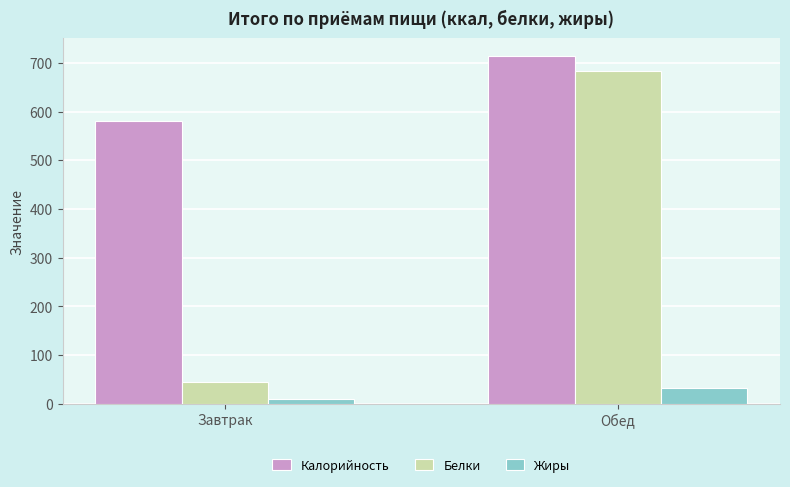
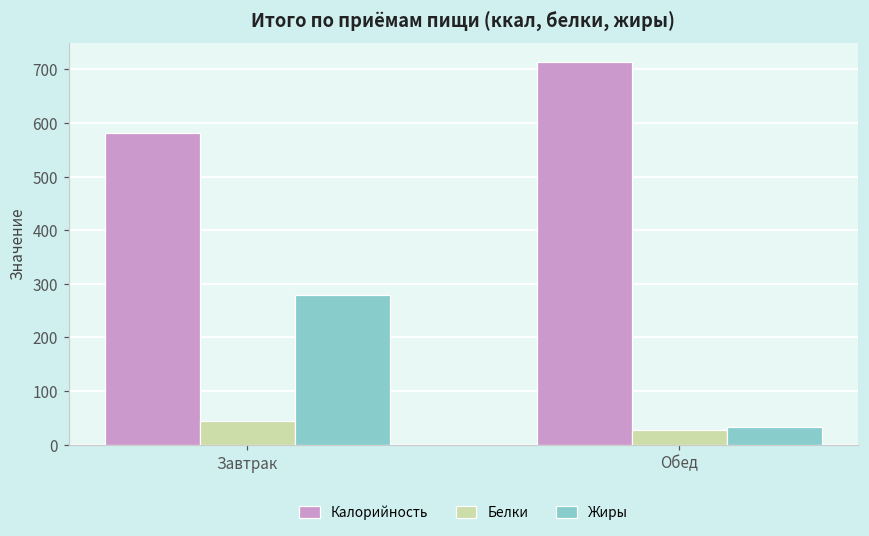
  {
    "Калорийность": {
      "Завтрак": 580,
      "Обед": 710
    },
    "Белки": {
      "Завтрак": 40,
-     "Обед": 680
+     "Обед": 30
    },
    "Жиры": {
-     "Завтрак": 10,
+     "Завтрак": 280,
      "Обед": 30
    }
  }
